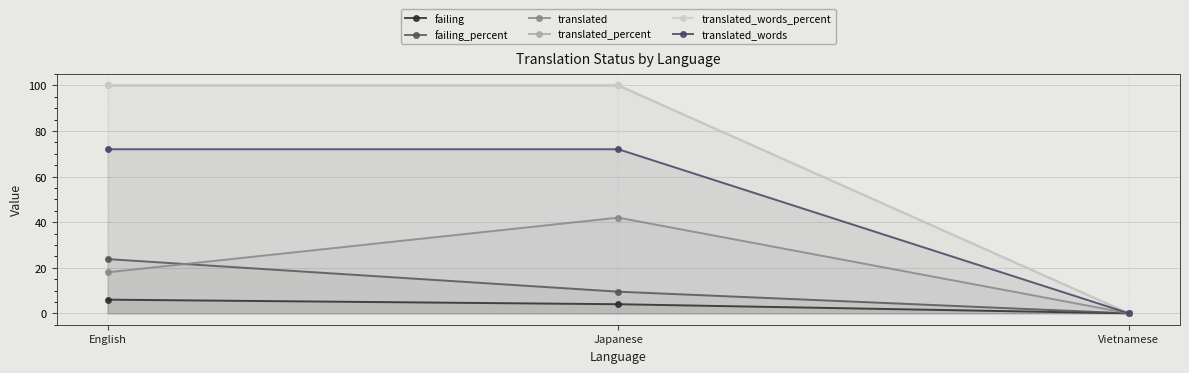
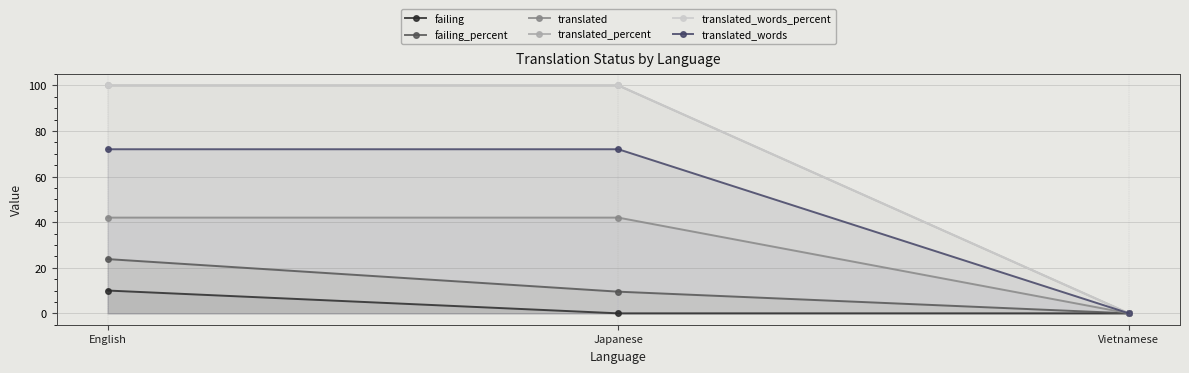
  {
    "failing": {
-     "English": 6,
-     "Japanese": 4
+     "English": 10,
+     "Japanese": 0
    },
    "translated": {
-     "English": 18,
+     "English": 42,
      "Japanese": 42
    },
    "translated_words_percent": {
      "English": 100,
      "Japanese": 100
    }
  }
